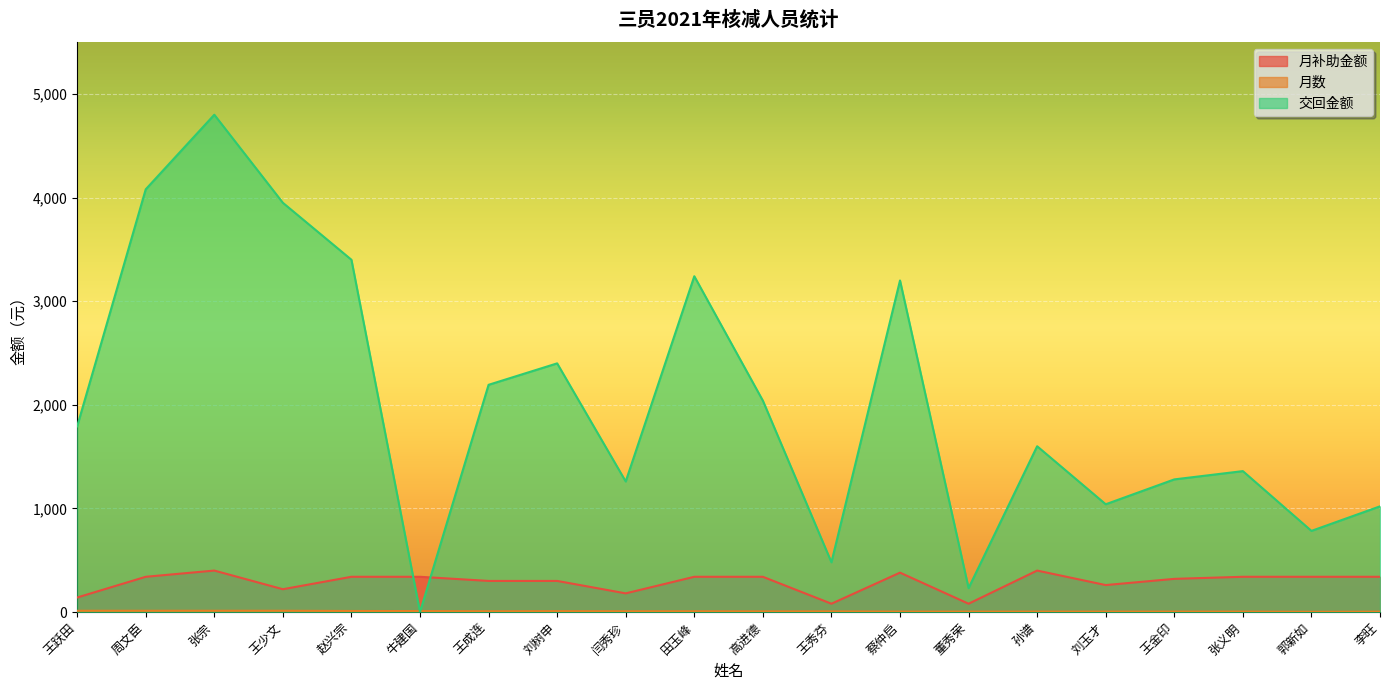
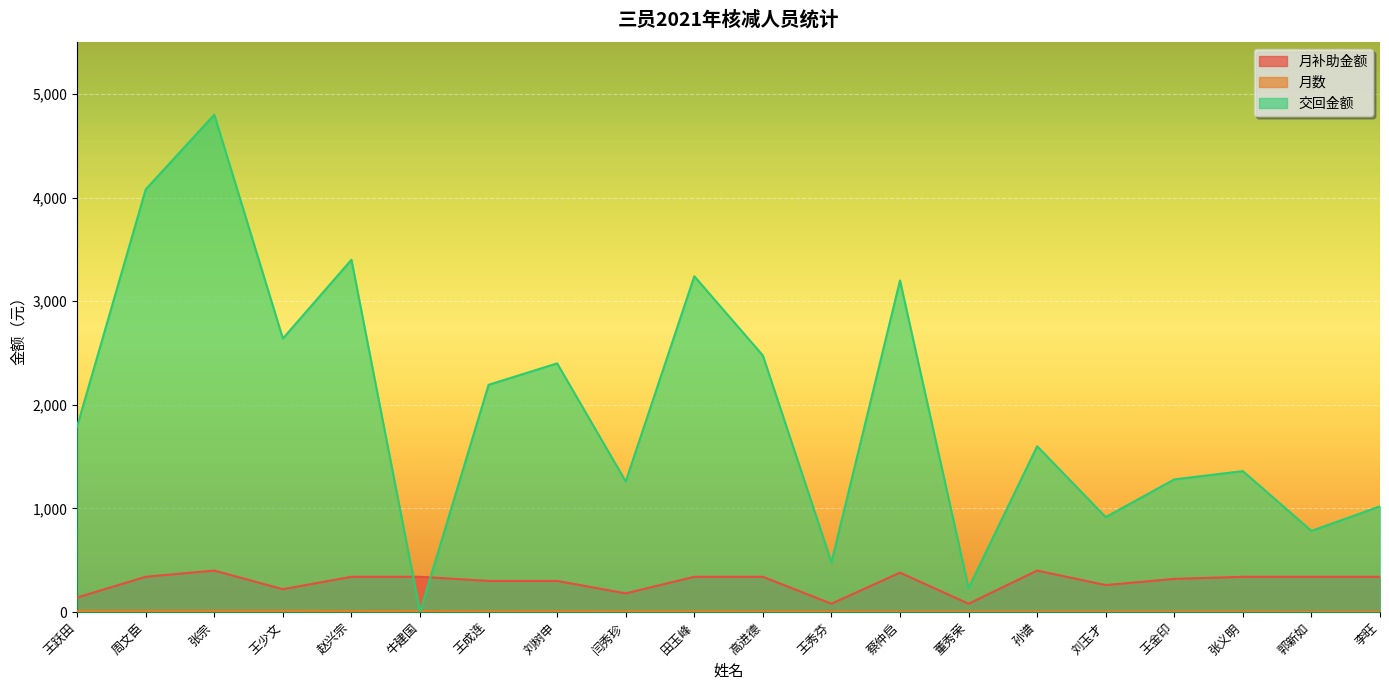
  {
    "交回金额": {
      "王跃田": "1,790",
      "周文臣": "4,080",
      "张宗": "4,800",
-     "王少文": "3,950",
+     "王少文": "2,640",
      "赵兴宗": "3,400",
      "王成连": "2,190",
      "刘树申": "2,400",
      "闫秀珍": "1,260",
      "田玉峰": "3,240",
-     "高进德": "2,040",
+     "高进德": "2,480",
      "王秀芬": "480",
      "蔡仲启": "3,200",
      "董秀荣": "230",
      "孙谱": "1,600",
-     "刘玉才": "1,040",
+     "刘玉才": "920",
      "王金印": "1,280",
      "张义明": "1,360",
      "郭新如": "780",
      "李旺": "1,020"
    }
  }
